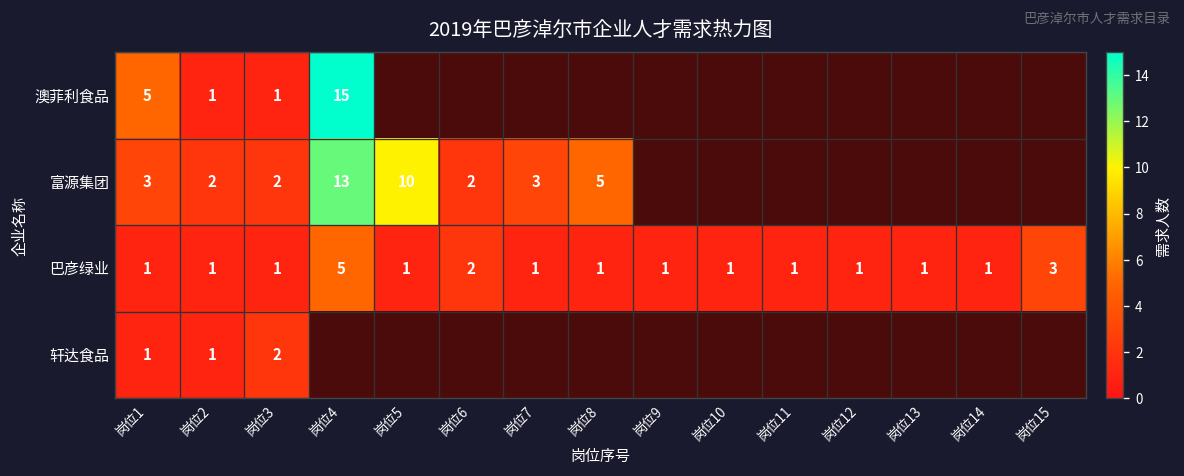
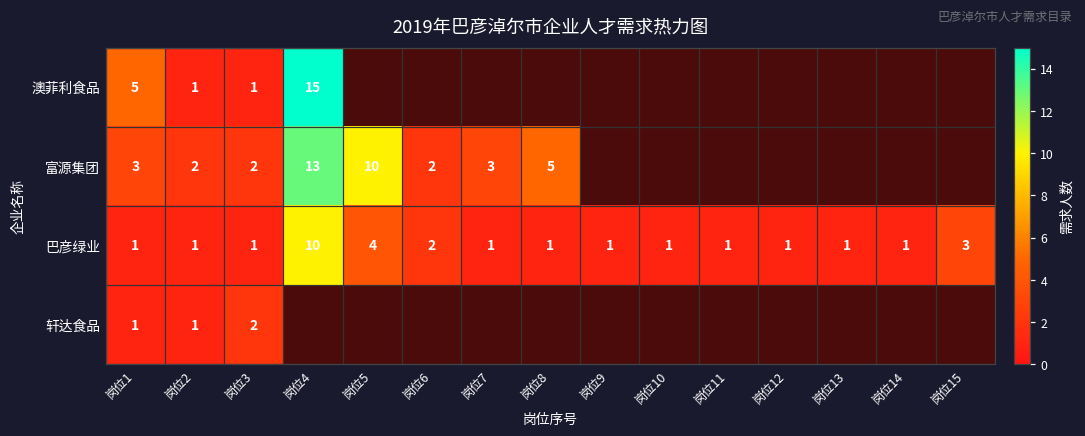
  {
    "澳菲利食品": {
      "岗位1": 5,
      "岗位2": 1,
      "岗位3": 1,
      "岗位4": 15
    },
    "富源集团": {
      "岗位1": 3,
      "岗位2": 2,
      "岗位3": 2,
      "岗位4": 13,
      "岗位5": 10,
      "岗位6": 2,
      "岗位7": 3,
      "岗位8": 5
    },
    "巴彦绿业": {
      "岗位1": 1,
      "岗位2": 1,
      "岗位3": 1,
-     "岗位4": 5,
-     "岗位5": 1,
+     "岗位4": 10,
+     "岗位5": 4,
      "岗位6": 2,
      "岗位7": 1,
      "岗位8": 1,
      "岗位9": 1,
      "岗位10": 1,
      "岗位11": 1,
      "岗位12": 1,
      "岗位13": 1,
      "岗位14": 1,
      "岗位15": 3
    },
    "轩达食品": {
      "岗位1": 1,
      "岗位2": 1,
      "岗位3": 2
    }
  }
